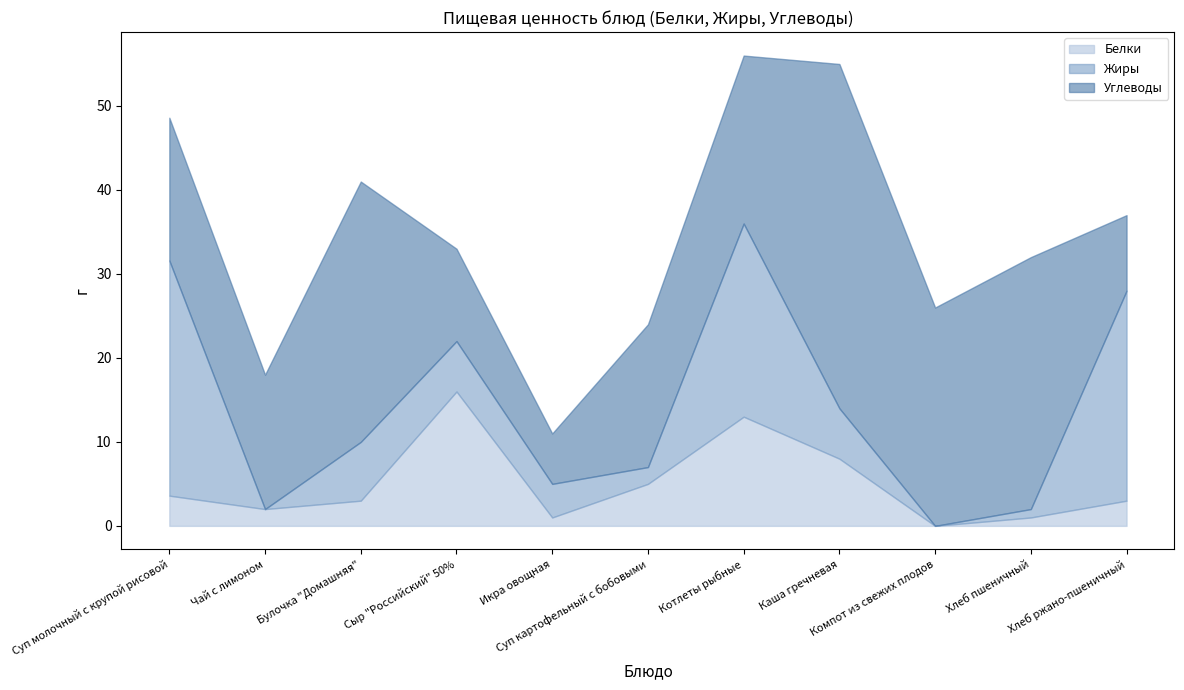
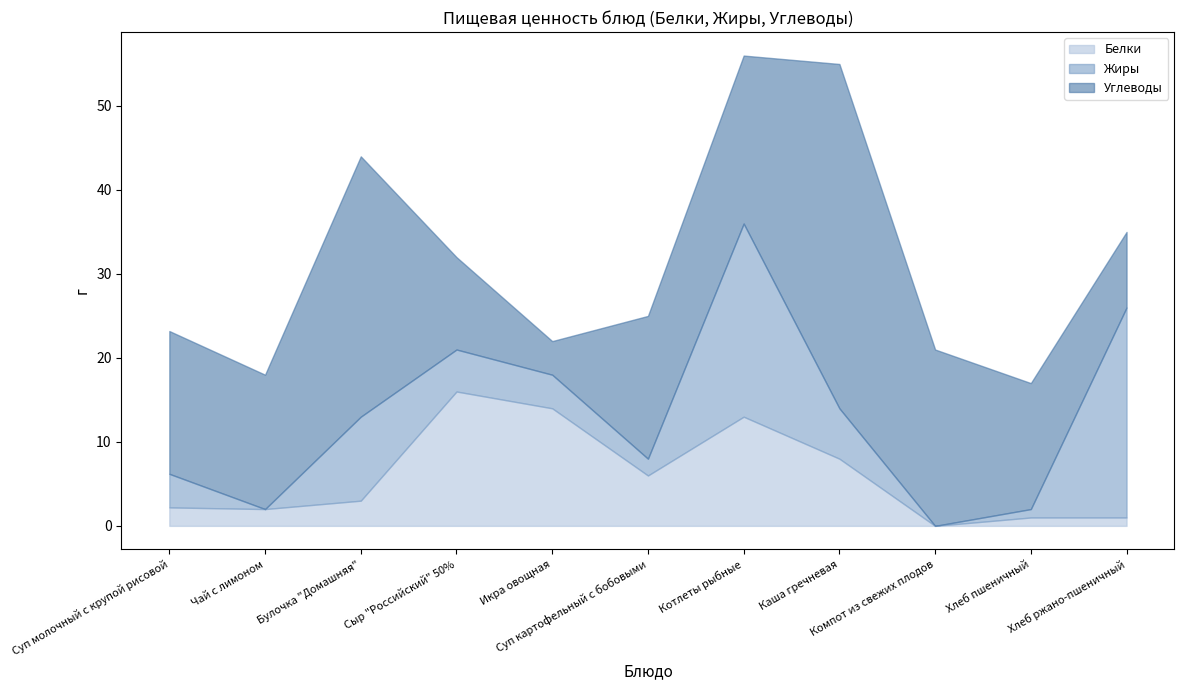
  {
    "Белки": {
-     "Суп молочный с крупой рисовой": 4,
+     "Суп молочный с крупой рисовой": 2,
      "Булочка \"Домашняя\"": 3,
      "Сыр \"Российский\" 50%": 16,
-     "Икра овощная": 1,
-     "Суп картофельный с бобовыми": 5,
+     "Икра овощная": 14,
+     "Суп картофельный с бобовыми": 6,
      "Котлеты рыбные": 13,
      "Каша гречневая": 8,
      "Хлеб пшеничный": 1,
-     "Хлеб ржано-пшеничный": 3
+     "Хлеб ржано-пшеничный": 1
    },
    "Жиры": {
-     "Суп молочный с крупой рисовой": 28,
-     "Булочка \"Домашняя\"": 7,
-     "Сыр \"Российский\" 50%": 6,
+     "Суп молочный с крупой рисовой": 4,
+     "Булочка \"Домашняя\"": 10,
+     "Сыр \"Российский\" 50%": 5,
      "Икра овощная": 4,
      "Суп картофельный с бобовыми": 2,
      "Котлеты рыбные": 23,
      "Каша гречневая": 6,
      "Хлеб пшеничный": 1,
      "Хлеб ржано-пшеничный": 25
    },
    "Углеводы": {
      "Суп молочный с крупой рисовой": 17,
      "Чай с лимоном": 16,
      "Булочка \"Домашняя\"": 31,
      "Сыр \"Российский\" 50%": 11,
-     "Икра овощная": 6,
+     "Икра овощная": 4,
      "Суп картофельный с бобовыми": 17,
      "Котлеты рыбные": 20,
      "Каша гречневая": 41,
-     "Компот из свежих плодов": 26,
-     "Хлеб пшеничный": 30,
+     "Компот из свежих плодов": 21,
+     "Хлеб пшеничный": 15,
      "Хлеб ржано-пшеничный": 9
    }
  }
